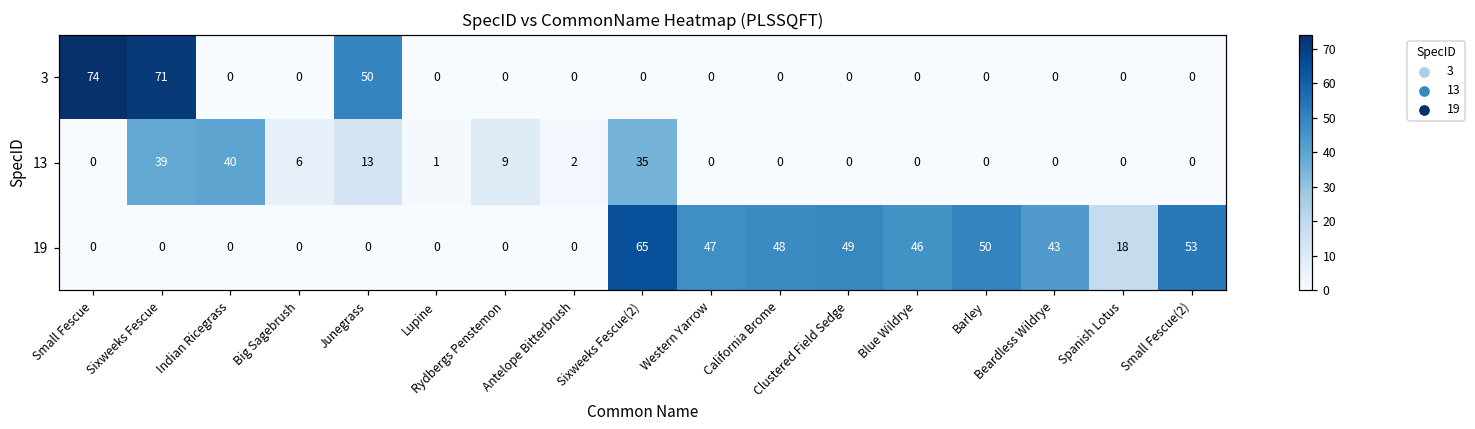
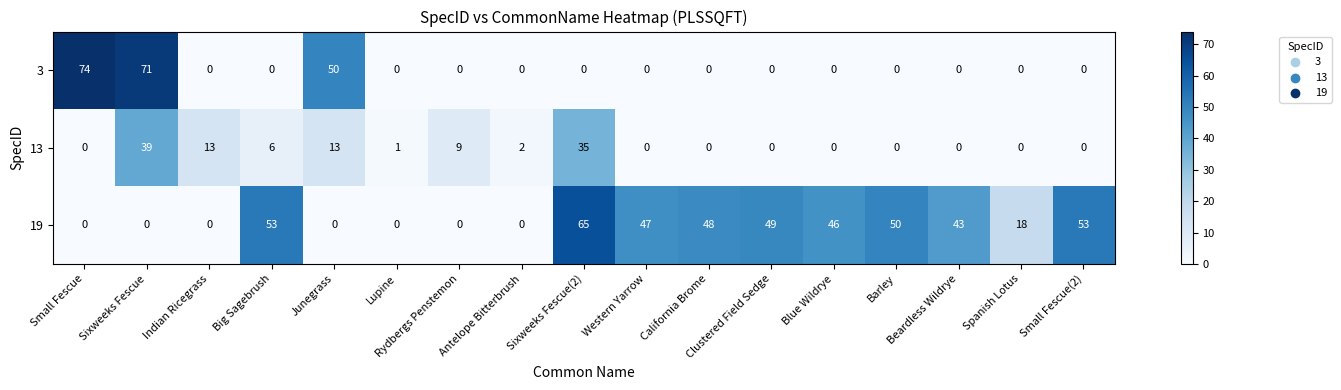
  {
    "3": {
      "Small Fescue": 74,
      "Sixweeks Fescue": 71,
      "Indian Ricegrass": 0,
      "Big Sagebrush": 0,
      "Junegrass": 50,
      "Lupine": 0,
      "Rydbergs Penstemon": 0,
      "Antelope Bitterbrush": 0,
      "Sixweeks Fescue(2)": 0,
      "Western Yarrow": 0,
      "California Brome": 0,
      "Clustered Field Sedge": 0,
      "Blue Wildrye": 0,
      "Barley": 0,
      "Beardless Wildrye": 0,
      "Spanish Lotus": 0,
      "Small Fescue(2)": 0
    },
    "13": {
      "Small Fescue": 0,
      "Sixweeks Fescue": 39,
-     "Indian Ricegrass": 40,
+     "Indian Ricegrass": 13,
      "Big Sagebrush": 6,
      "Junegrass": 13,
      "Lupine": 1,
      "Rydbergs Penstemon": 9,
      "Antelope Bitterbrush": 2,
      "Sixweeks Fescue(2)": 35,
      "Western Yarrow": 0,
      "California Brome": 0,
      "Clustered Field Sedge": 0,
      "Blue Wildrye": 0,
      "Barley": 0,
      "Beardless Wildrye": 0,
      "Spanish Lotus": 0,
      "Small Fescue(2)": 0
    },
    "19": {
      "Small Fescue": 0,
      "Sixweeks Fescue": 0,
      "Indian Ricegrass": 0,
-     "Big Sagebrush": 0,
+     "Big Sagebrush": 53,
      "Junegrass": 0,
      "Lupine": 0,
      "Rydbergs Penstemon": 0,
      "Antelope Bitterbrush": 0,
      "Sixweeks Fescue(2)": 65,
      "Western Yarrow": 47,
      "California Brome": 48,
      "Clustered Field Sedge": 49,
      "Blue Wildrye": 46,
      "Barley": 50,
      "Beardless Wildrye": 43,
      "Spanish Lotus": 18,
      "Small Fescue(2)": 53
    }
  }
